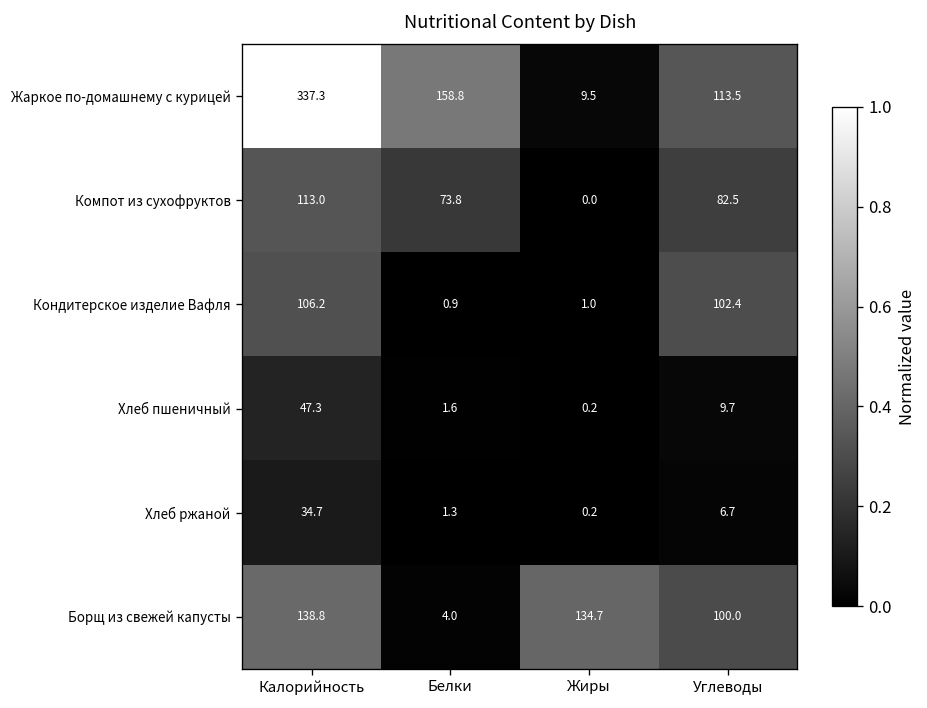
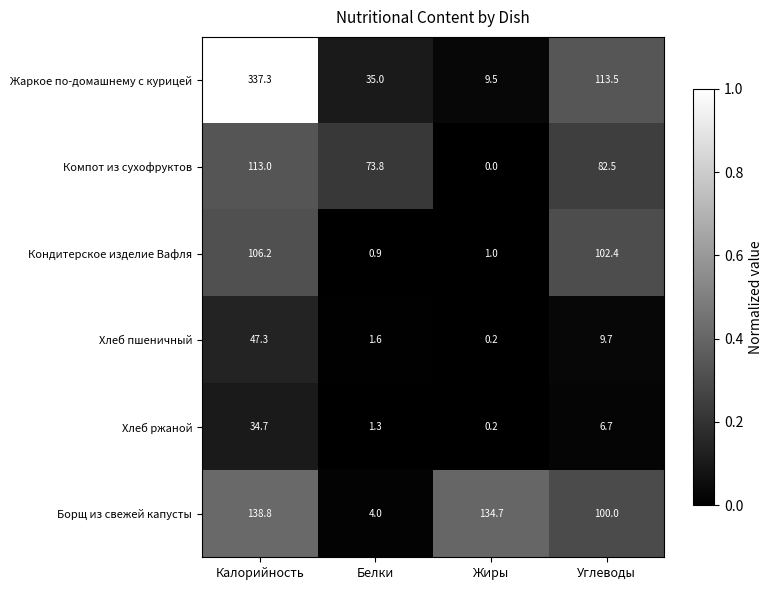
  {
    "Жаркое по-домашнему с курицей": {
      "Калорийность": 337.3,
-     "Белки": 158.8,
+     "Белки": 35.0,
      "Жиры": 9.5,
      "Углеводы": 113.5
    },
    "Компот из сухофруктов": {
      "Калорийность": 113.0,
      "Белки": 73.8,
      "Жиры": 0.0,
      "Углеводы": 82.5
    },
    "Кондитерское изделие Вафля": {
      "Калорийность": 106.2,
      "Белки": 0.9,
      "Жиры": 1.0,
      "Углеводы": 102.4
    },
    "Хлеб пшеничный": {
      "Калорийность": 47.3,
      "Белки": 1.6,
      "Жиры": 0.2,
      "Углеводы": 9.7
    },
    "Хлеб ржаной": {
      "Калорийность": 34.7,
      "Белки": 1.3,
      "Жиры": 0.2,
      "Углеводы": 6.7
    },
    "Борщ из свежей капусты": {
      "Калорийность": 138.8,
      "Белки": 4.0,
      "Жиры": 134.7,
      "Углеводы": 100.0
    }
  }
